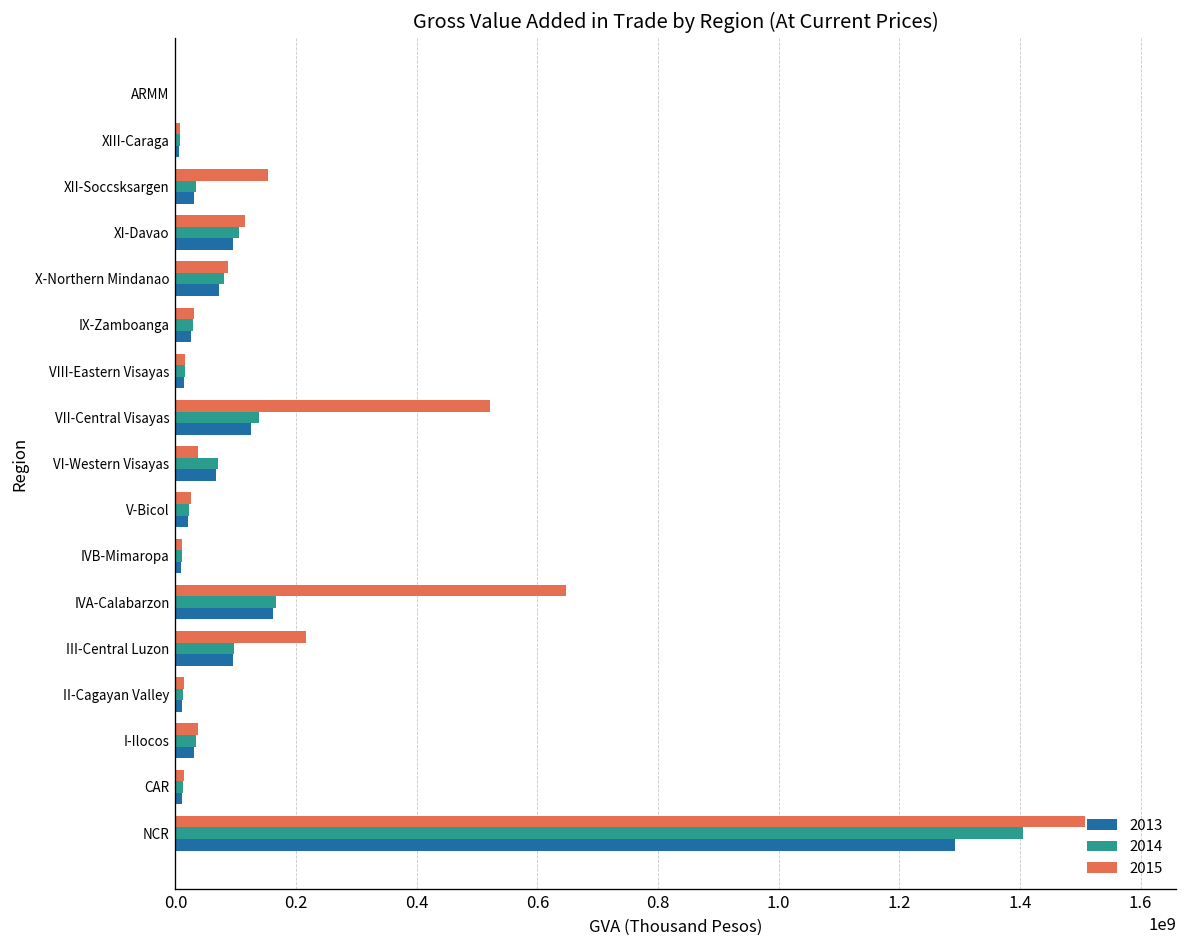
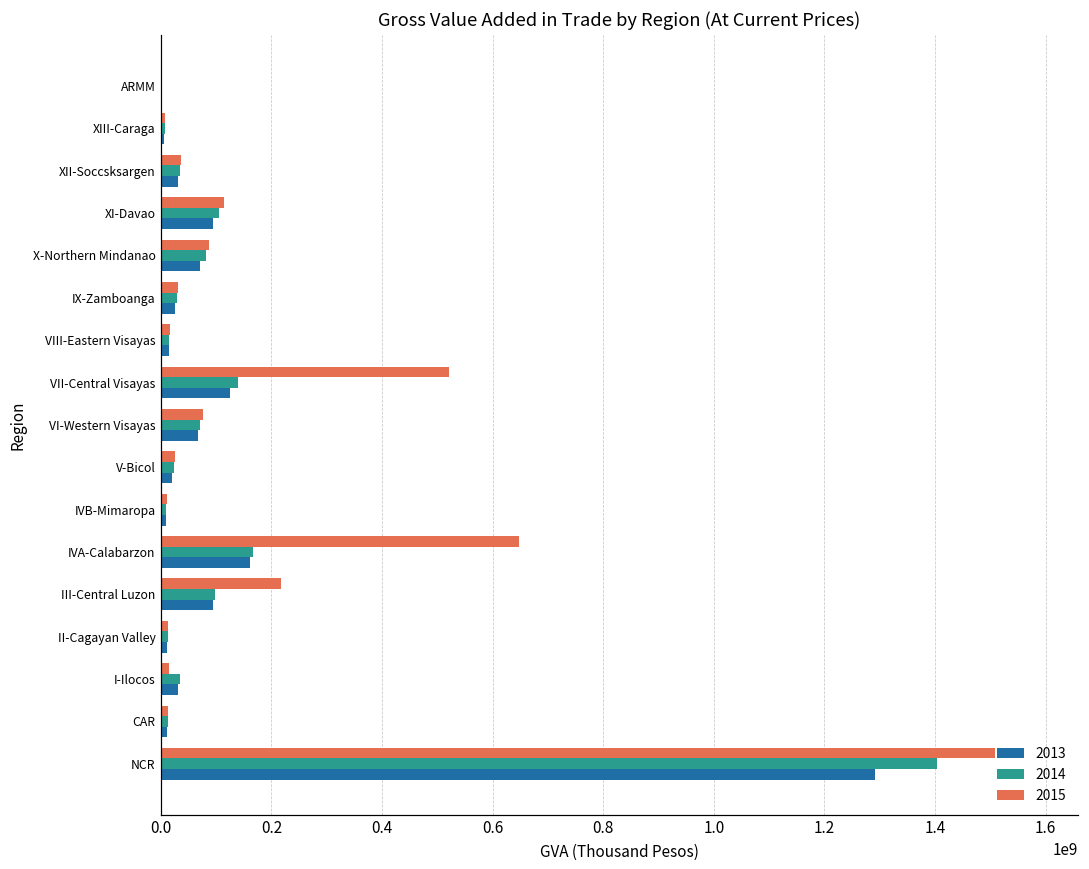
  {
    "2015": {
      "XIII-Caraga": 10000000,
-     "XII-Soccsksargen": 150000000,
+     "XII-Soccsksargen": 40000000,
      "XI-Davao": 120000000,
      "X-Northern Mindanao": 90000000,
      "IX-Zamboanga": 30000000,
      "VIII-Eastern Visayas": 20000000,
      "VII-Central Visayas": 520000000,
-     "VI-Western Visayas": 40000000,
+     "VI-Western Visayas": 80000000,
      "V-Bicol": 30000000,
      "IVB-Mimaropa": 10000000,
      "IVA-Calabarzon": 650000000,
      "III-Central Luzon": 220000000,
      "II-Cagayan Valley": 10000000,
-     "I-Ilocos": 40000000,
+     "I-Ilocos": 10000000,
      "CAR": 10000000,
      "NCR": 1510000000
    }
  }
